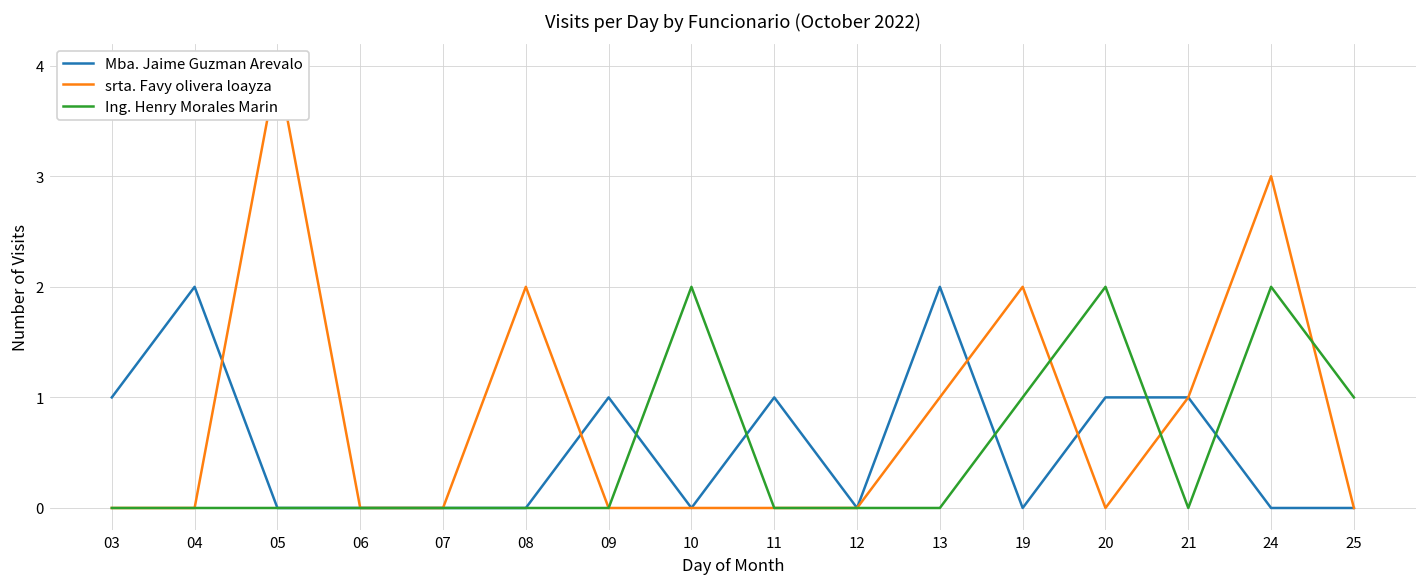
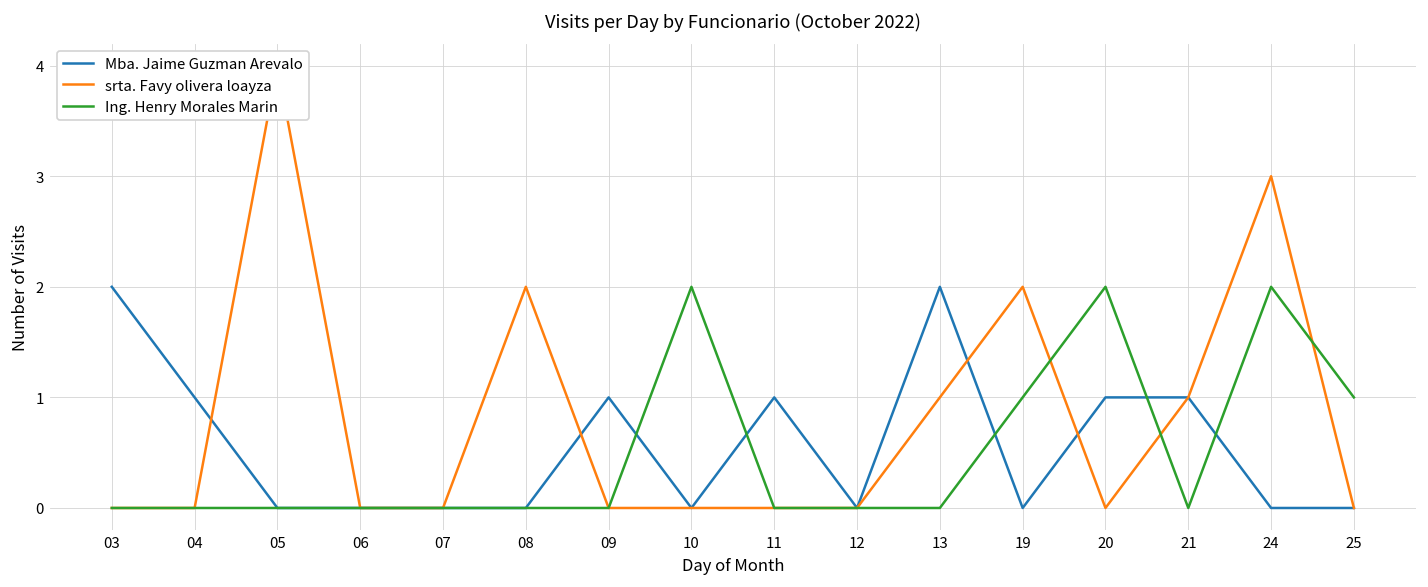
  {
    "Mba. Jaime Guzman Arevalo": {
-     "03": 1,
-     "04": 2,
+     "03": 2,
+     "04": 1,
      "09": 1,
      "11": 1,
      "13": 2,
      "19": 0,
      "20": 1,
      "24": 0
    },
    "srta. Favy olivera loayza": {
      "08": 2,
      "13": 1,
      "19": 2,
      "20": 0,
      "24": 3
    },
    "Ing. Henry Morales Marin": {
      "10": 2,
      "13": 0,
      "19": 1,
      "20": 2,
      "21": 0,
      "24": 2,
      "25": 1
    }
  }
